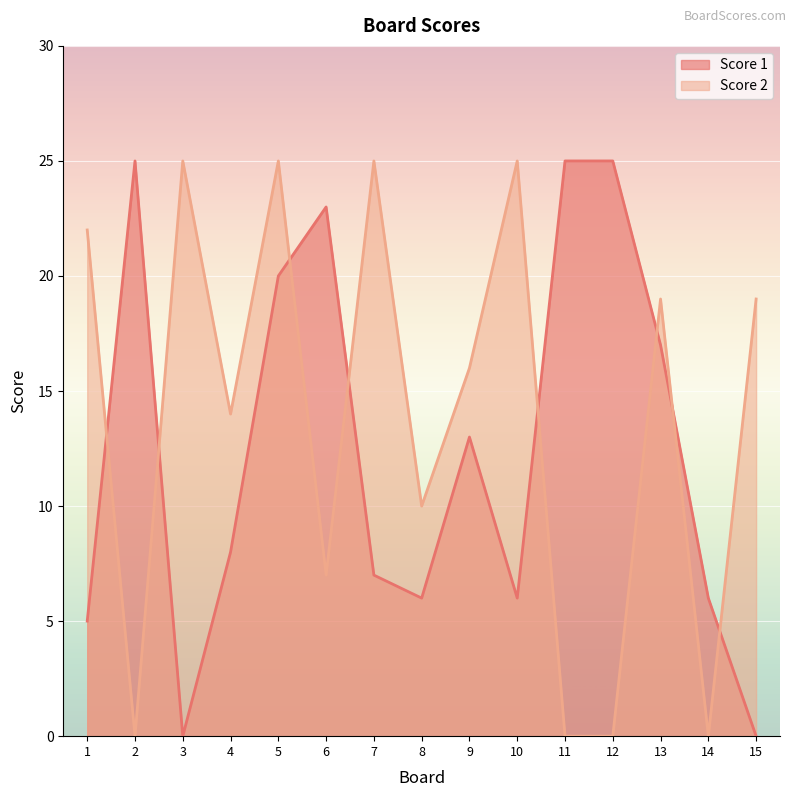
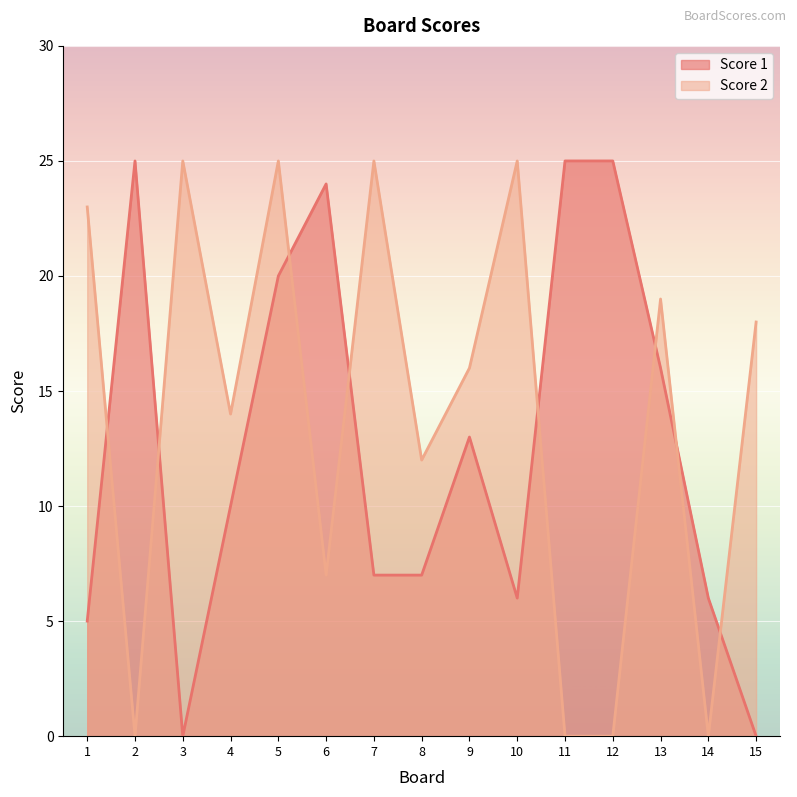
  {
    "Score 1": {
      "1": 5,
      "2": 25,
      "3": 0,
-     "4": 8,
+     "4": 10,
      "5": 20,
-     "6": 23,
+     "6": 24,
      "7": 7,
-     "8": 6,
+     "8": 7,
      "9": 13,
      "10": 6,
      "11": 25,
      "12": 25,
-     "13": 17,
+     "13": 16,
      "14": 6,
      "15": 0
    },
    "Score 2": {
-     "1": 22,
+     "1": 23,
      "2": 0,
      "3": 25,
      "4": 14,
      "5": 25,
      "6": 7,
      "7": 25,
-     "8": 10,
+     "8": 12,
      "9": 16,
      "10": 25,
      "11": 0,
      "12": 0,
      "13": 19,
      "14": 0,
-     "15": 19
+     "15": 18
    }
  }
